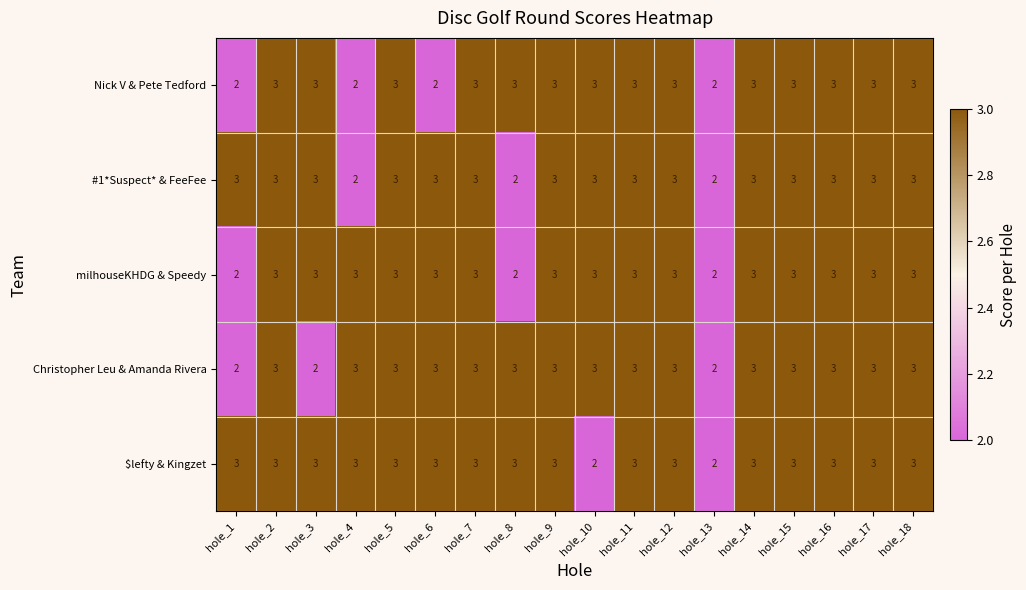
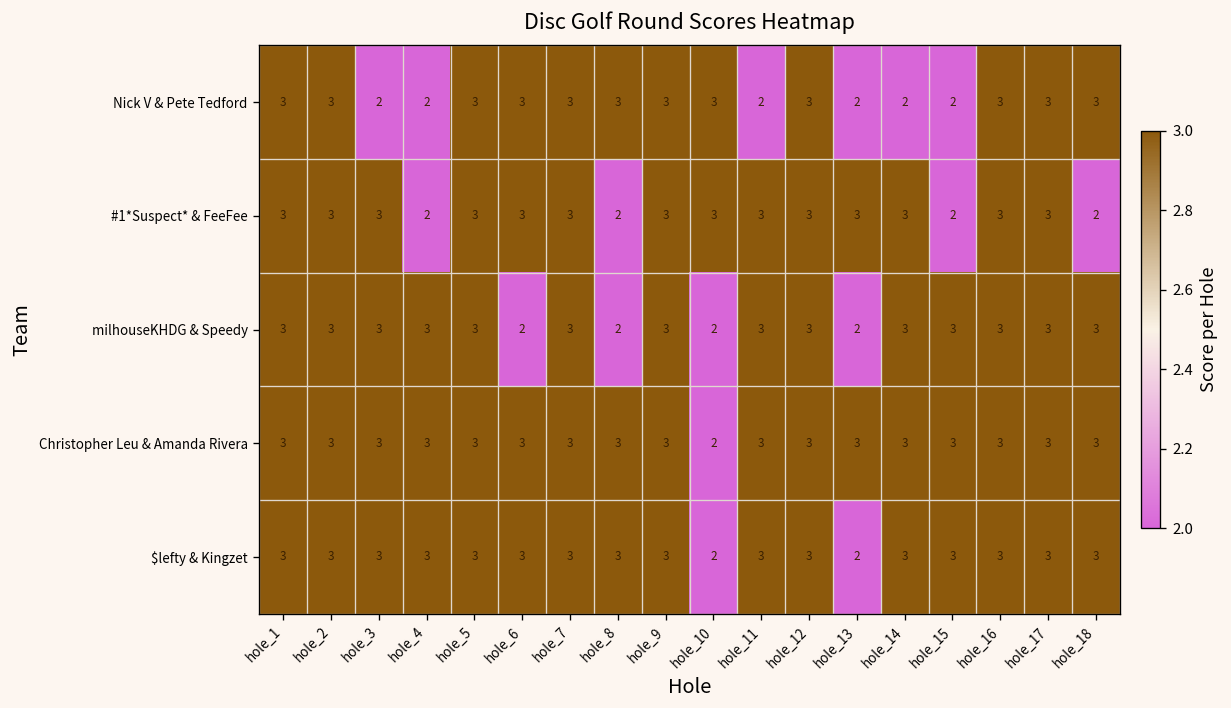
  {
    "Nick V & Pete Tedford": {
-     "hole_1": 2,
+     "hole_1": 3,
      "hole_2": 3,
-     "hole_3": 3,
+     "hole_3": 2,
      "hole_4": 2,
      "hole_5": 3,
-     "hole_6": 2,
+     "hole_6": 3,
      "hole_7": 3,
      "hole_8": 3,
      "hole_9": 3,
      "hole_10": 3,
-     "hole_11": 3,
+     "hole_11": 2,
      "hole_12": 3,
      "hole_13": 2,
-     "hole_14": 3,
-     "hole_15": 3,
+     "hole_14": 2,
+     "hole_15": 2,
      "hole_16": 3,
      "hole_17": 3,
      "hole_18": 3
    },
    "#1*Suspect* & FeeFee": {
      "hole_1": 3,
      "hole_2": 3,
      "hole_3": 3,
      "hole_4": 2,
      "hole_5": 3,
      "hole_6": 3,
      "hole_7": 3,
      "hole_8": 2,
      "hole_9": 3,
      "hole_10": 3,
      "hole_11": 3,
      "hole_12": 3,
-     "hole_13": 2,
+     "hole_13": 3,
      "hole_14": 3,
-     "hole_15": 3,
+     "hole_15": 2,
      "hole_16": 3,
      "hole_17": 3,
-     "hole_18": 3
+     "hole_18": 2
    },
    "milhouseKHDG & Speedy": {
-     "hole_1": 2,
+     "hole_1": 3,
      "hole_2": 3,
      "hole_3": 3,
      "hole_4": 3,
      "hole_5": 3,
-     "hole_6": 3,
+     "hole_6": 2,
      "hole_7": 3,
      "hole_8": 2,
      "hole_9": 3,
-     "hole_10": 3,
+     "hole_10": 2,
      "hole_11": 3,
      "hole_12": 3,
      "hole_13": 2,
      "hole_14": 3,
      "hole_15": 3,
      "hole_16": 3,
      "hole_17": 3,
      "hole_18": 3
    },
    "Christopher Leu & Amanda Rivera": {
-     "hole_1": 2,
+     "hole_1": 3,
      "hole_2": 3,
-     "hole_3": 2,
+     "hole_3": 3,
      "hole_4": 3,
      "hole_5": 3,
      "hole_6": 3,
      "hole_7": 3,
      "hole_8": 3,
      "hole_9": 3,
-     "hole_10": 3,
+     "hole_10": 2,
      "hole_11": 3,
      "hole_12": 3,
-     "hole_13": 2,
+     "hole_13": 3,
      "hole_14": 3,
      "hole_15": 3,
      "hole_16": 3,
      "hole_17": 3,
      "hole_18": 3
    },
    "$lefty & Kingzet": {
      "hole_1": 3,
      "hole_2": 3,
      "hole_3": 3,
      "hole_4": 3,
      "hole_5": 3,
      "hole_6": 3,
      "hole_7": 3,
      "hole_8": 3,
      "hole_9": 3,
      "hole_10": 2,
      "hole_11": 3,
      "hole_12": 3,
      "hole_13": 2,
      "hole_14": 3,
      "hole_15": 3,
      "hole_16": 3,
      "hole_17": 3,
      "hole_18": 3
    }
  }
